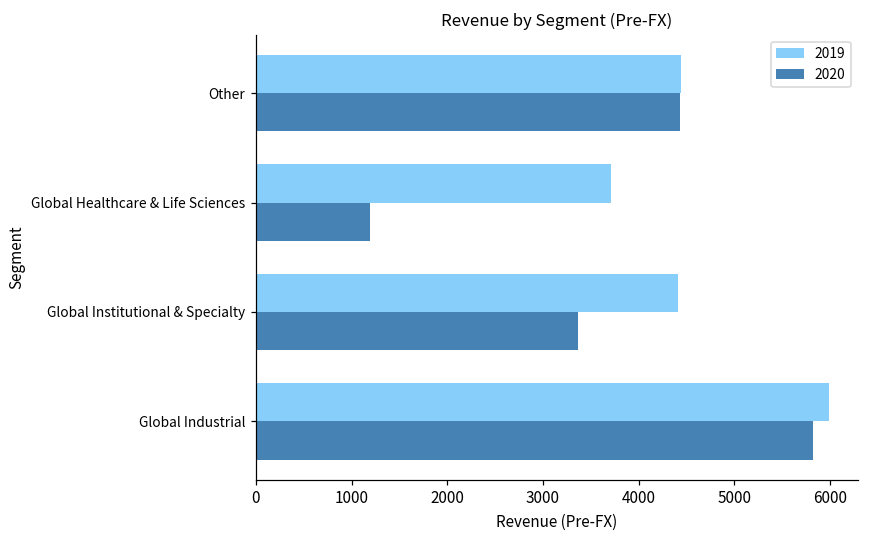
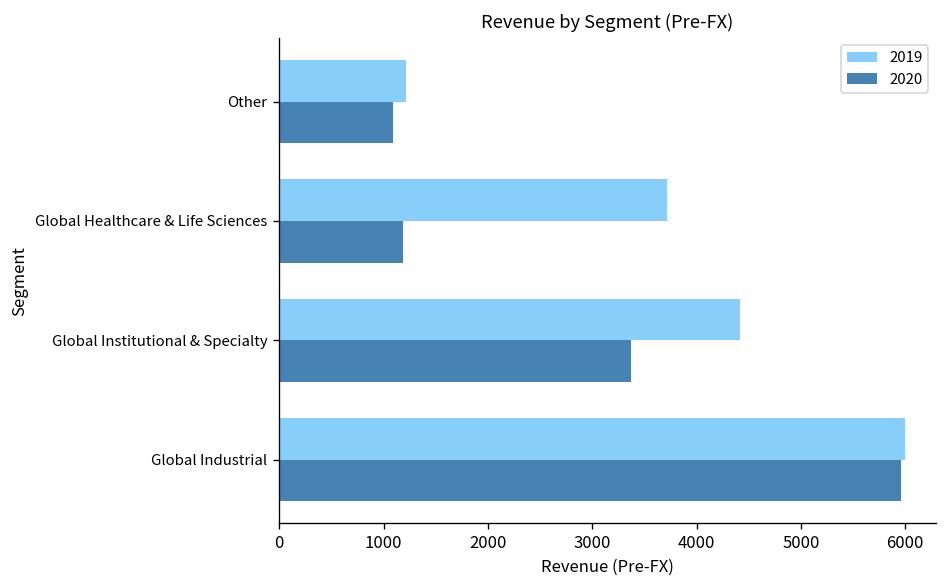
  {
    "2019": {
-     "Other": 4400,
+     "Other": 1200,
      "Global Healthcare & Life Sciences": 3700,
      "Global Institutional & Specialty": 4400,
      "Global Industrial": 6000
    },
    "2020": {
-     "Other": 4400,
+     "Other": 1100,
      "Global Healthcare & Life Sciences": 1200,
      "Global Institutional & Specialty": 3400,
-     "Global Industrial": 5800
+     "Global Industrial": 6000
    }
  }
